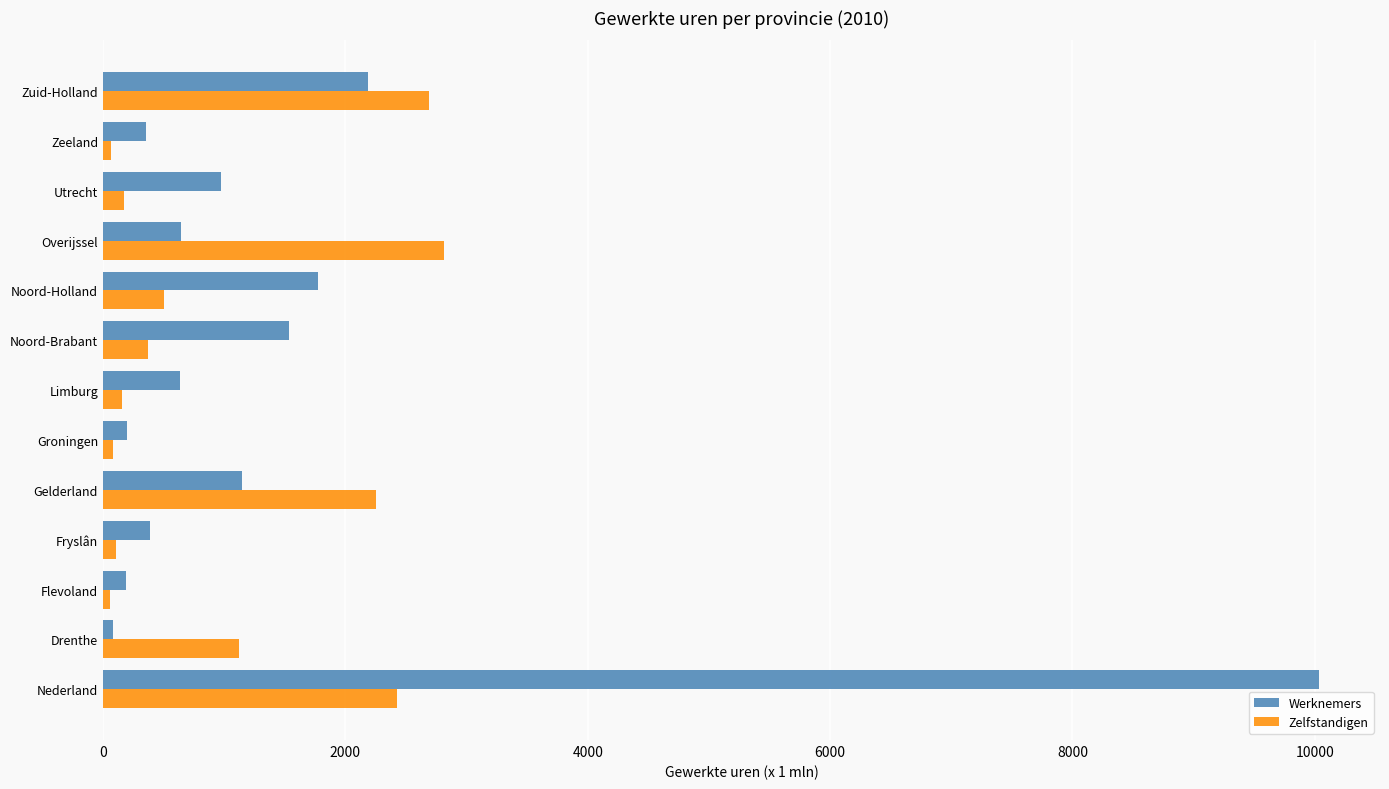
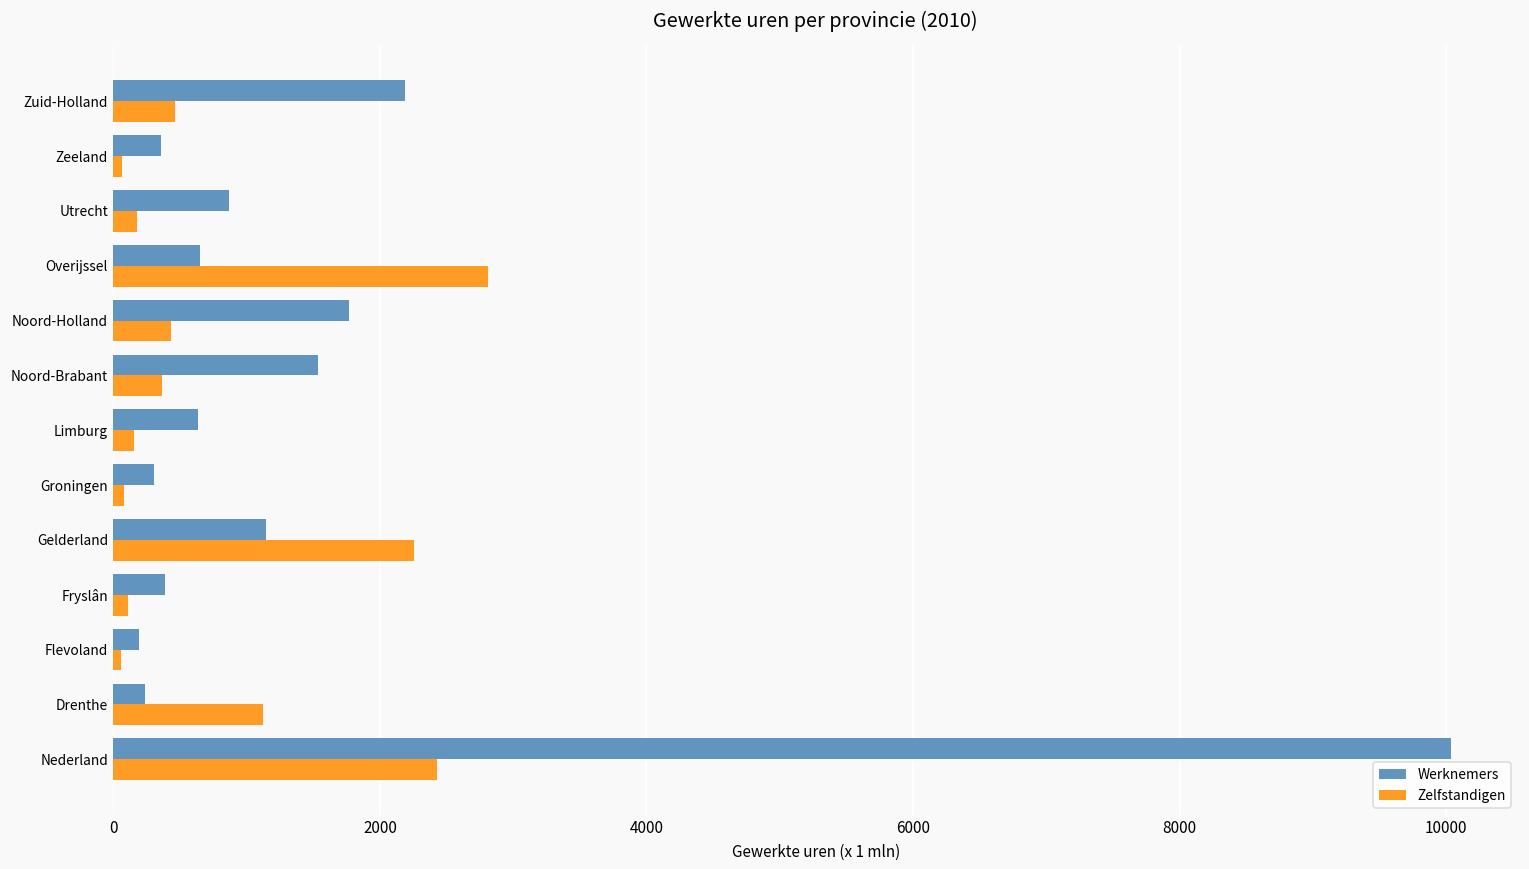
  {
    "Werknemers": {
      "Zuid-Holland": 2190,
      "Zeeland": 360,
-     "Utrecht": 980,
+     "Utrecht": 870,
      "Overijssel": 650,
      "Noord-Holland": 1770,
      "Noord-Brabant": 1540,
      "Limburg": 630,
-     "Groningen": 190,
+     "Groningen": 300,
      "Gelderland": 1150,
      "Fryslân": 390,
      "Flevoland": 190,
-     "Drenthe": 90,
+     "Drenthe": 240,
      "Nederland": 10040
    },
    "Zelfstandigen": {
-     "Zuid-Holland": 2690,
+     "Zuid-Holland": 460,
      "Zeeland": 60,
      "Utrecht": 180,
      "Overijssel": 2810,
-     "Noord-Holland": 500,
+     "Noord-Holland": 430,
      "Noord-Brabant": 370,
      "Limburg": 150,
      "Groningen": 80,
      "Gelderland": 2250,
      "Fryslân": 110,
      "Flevoland": 60,
      "Drenthe": 1120,
      "Nederland": 2430
    }
  }
